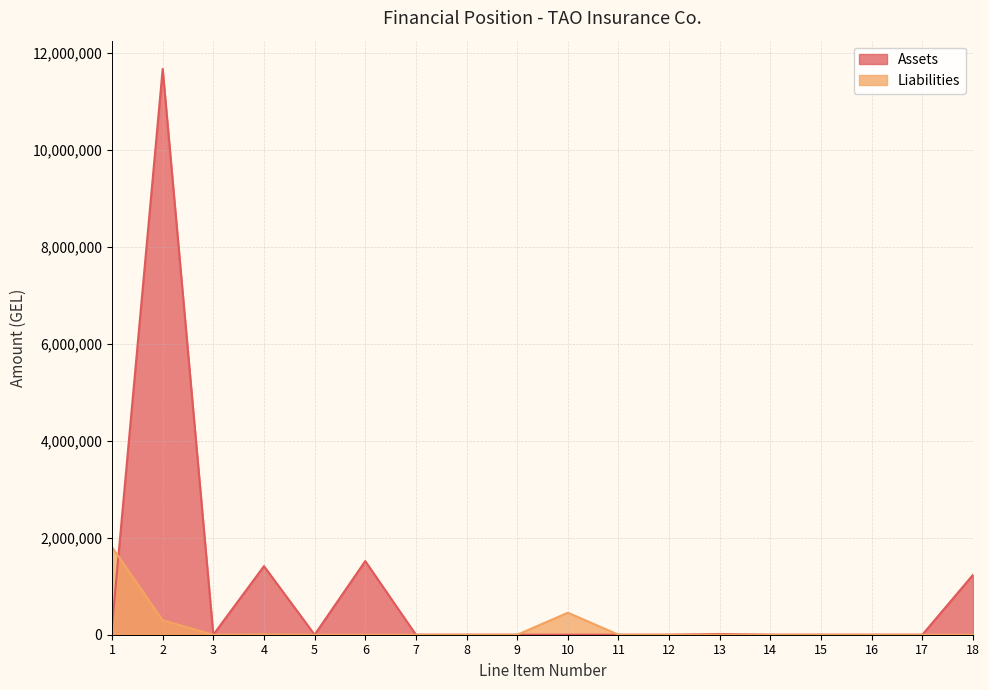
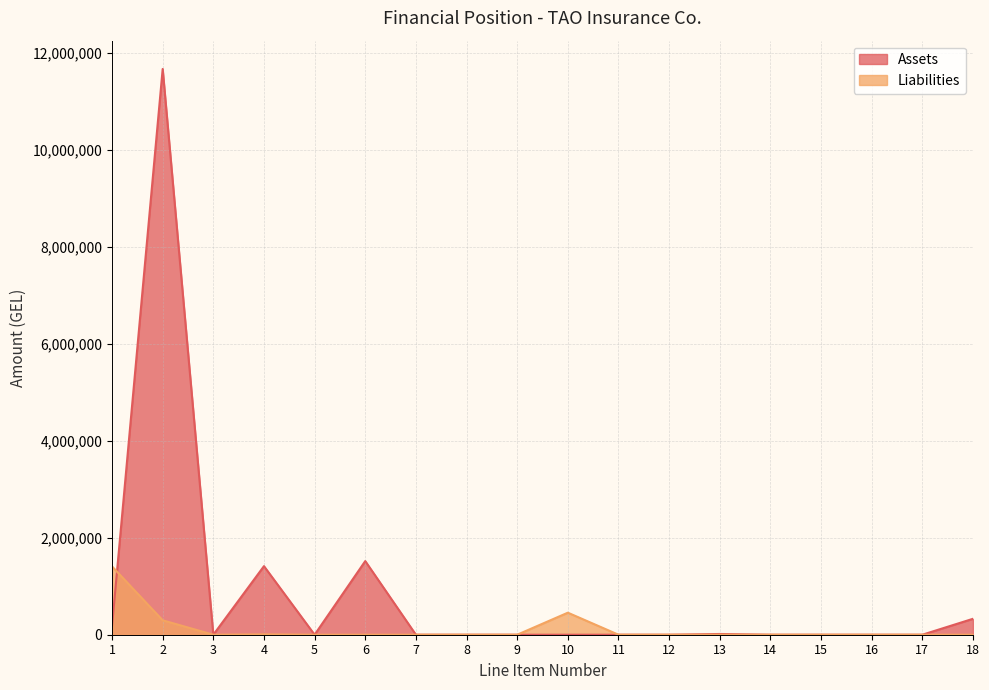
  {
    "Assets": {
      "1": "200,000",
      "2": "11,700,000",
      "4": "1,400,000",
      "6": "1,500,000",
      "10": "0",
-     "18": "1,200,000"
+     "18": "300,000"
    },
    "Liabilities": {
-     "1": "1,800,000",
+     "1": "1,400,000",
      "2": "300,000",
      "4": "0",
      "6": "0",
      "10": "500,000",
      "18": "0"
    }
  }
